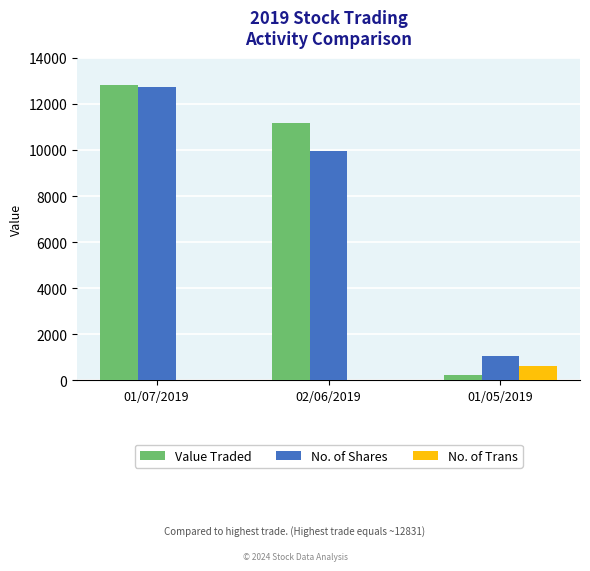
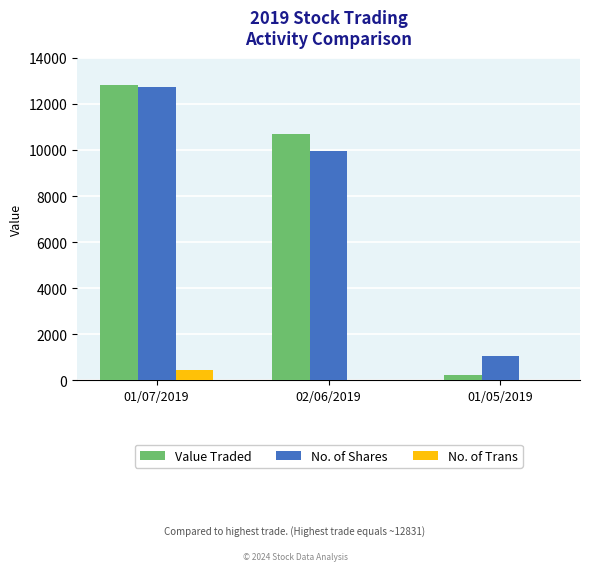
  {
    "Value Traded": {
      "01/07/2019": 12800,
-     "02/06/2019": 11200,
+     "02/06/2019": 10700,
      "01/05/2019": 200
    },
    "No. of Shares": {
      "01/07/2019": 12700,
      "02/06/2019": 10000,
      "01/05/2019": 1000
    },
    "No. of Trans": {
-     "01/07/2019": 0,
-     "01/05/2019": 600
+     "01/07/2019": 500,
+     "01/05/2019": 0
    }
  }
